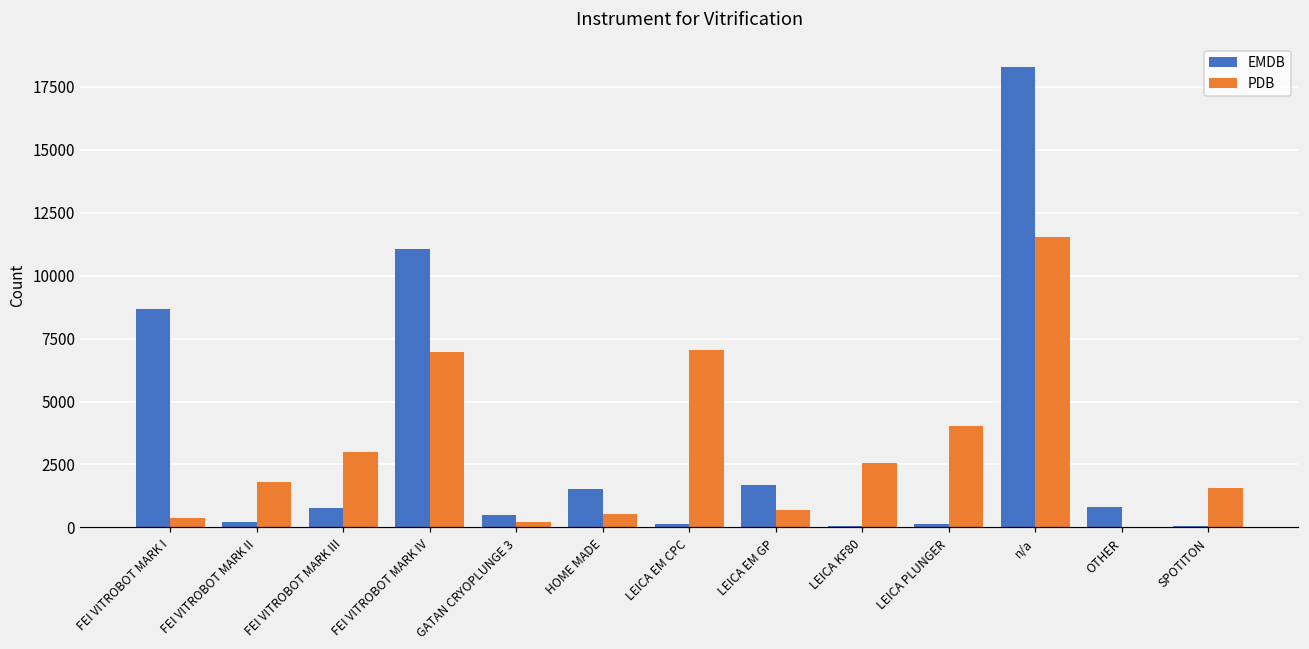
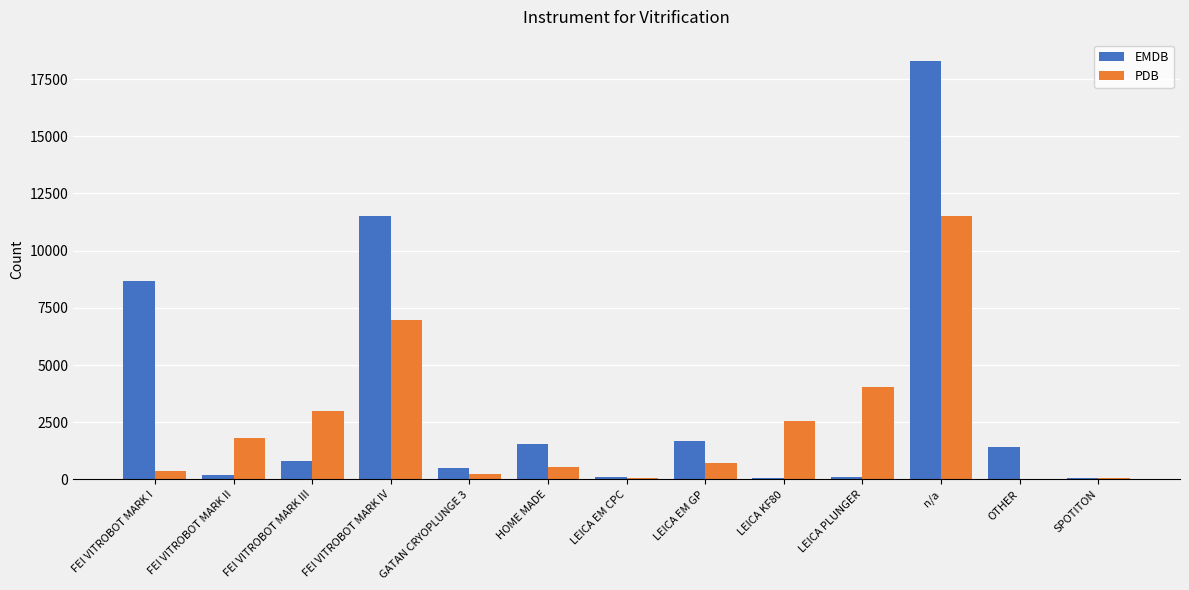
  {
    "EMDB": {
      "FEI VITROBOT MARK I": 8700,
      "FEI VITROBOT MARK II": 200,
      "FEI VITROBOT MARK III": 800,
-     "FEI VITROBOT MARK IV": 11100,
+     "FEI VITROBOT MARK IV": 11500,
      "GATAN CRYOPLUNGE 3": 500,
      "HOME MADE": 1500,
      "LEICA EM CPC": 100,
      "LEICA EM GP": 1700,
      "LEICA PLUNGER": 100,
      "n/a": 18300,
-     "OTHER": 800
+     "OTHER": 1400
    },
    "PDB": {
      "FEI VITROBOT MARK I": 400,
      "FEI VITROBOT MARK II": 1800,
      "FEI VITROBOT MARK III": 3000,
      "FEI VITROBOT MARK IV": 7000,
      "GATAN CRYOPLUNGE 3": 200,
      "HOME MADE": 500,
-     "LEICA EM CPC": 7000,
+     "LEICA EM CPC": 100,
      "LEICA EM GP": 700,
      "LEICA KF80": 2600,
      "LEICA PLUNGER": 4000,
      "n/a": 11500,
      "OTHER": 0,
-     "SPOTITON": 1500
+     "SPOTITON": 0
    }
  }
